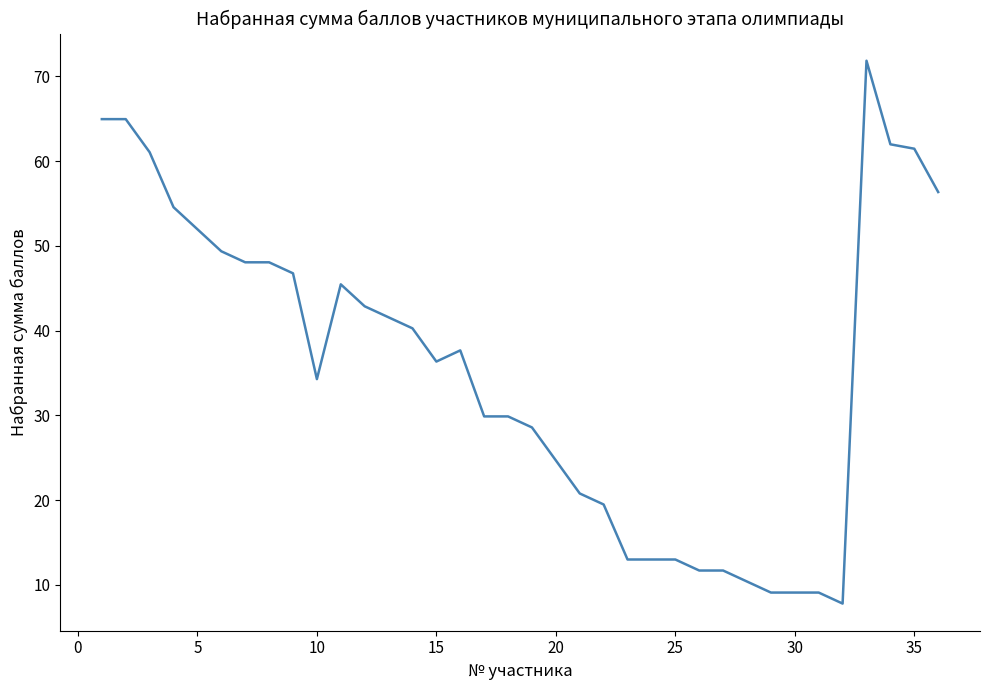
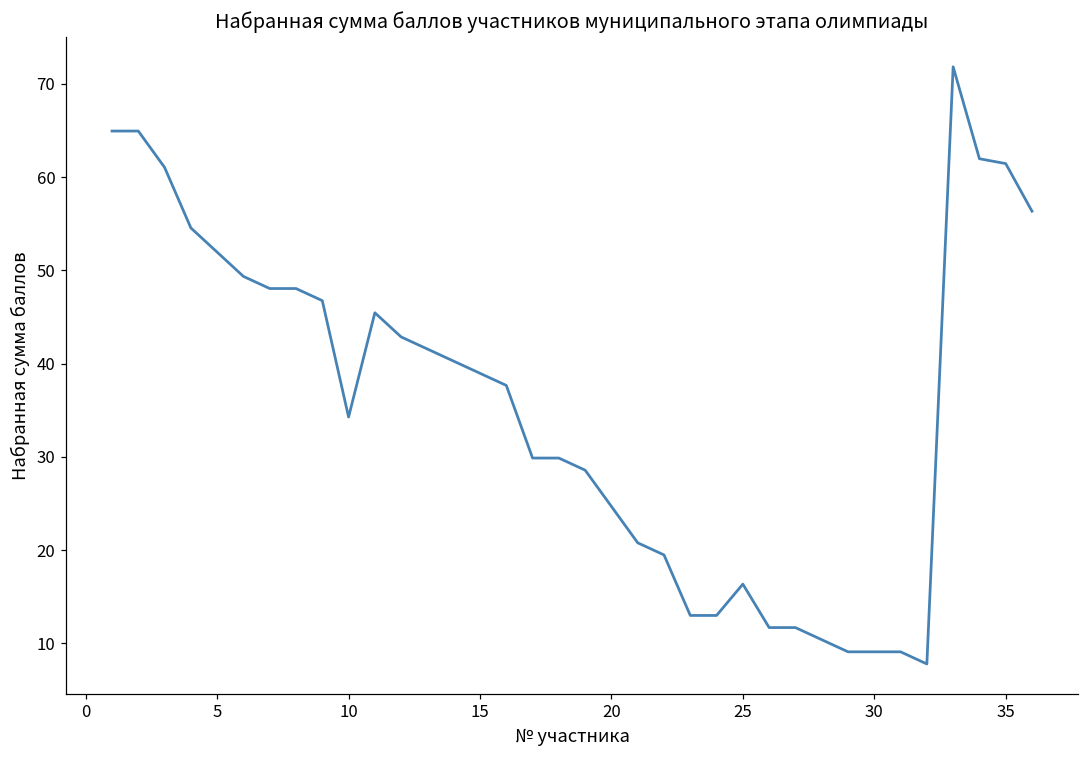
  {
    "5": 52,
    "10": 34,
-   "15": 36,
+   "15": 39,
    "20": 25,
-   "25": 13,
+   "25": 16,
    "30": 9,
    "35": 61
  }
